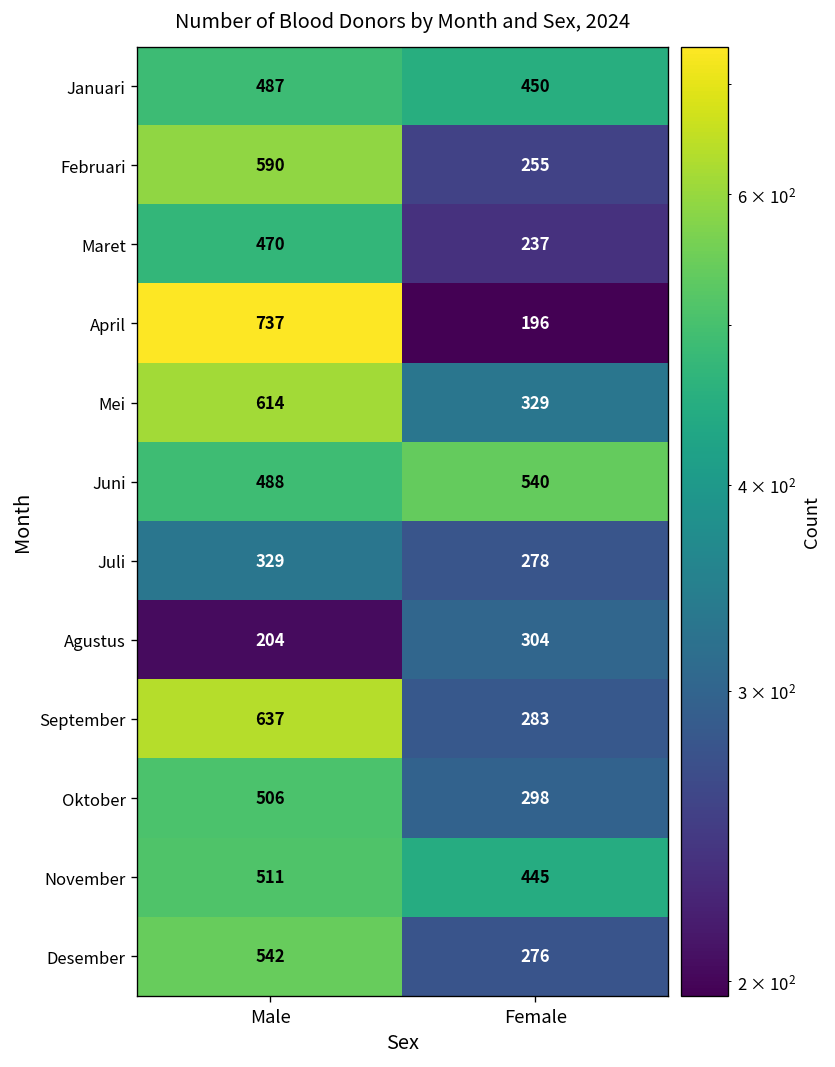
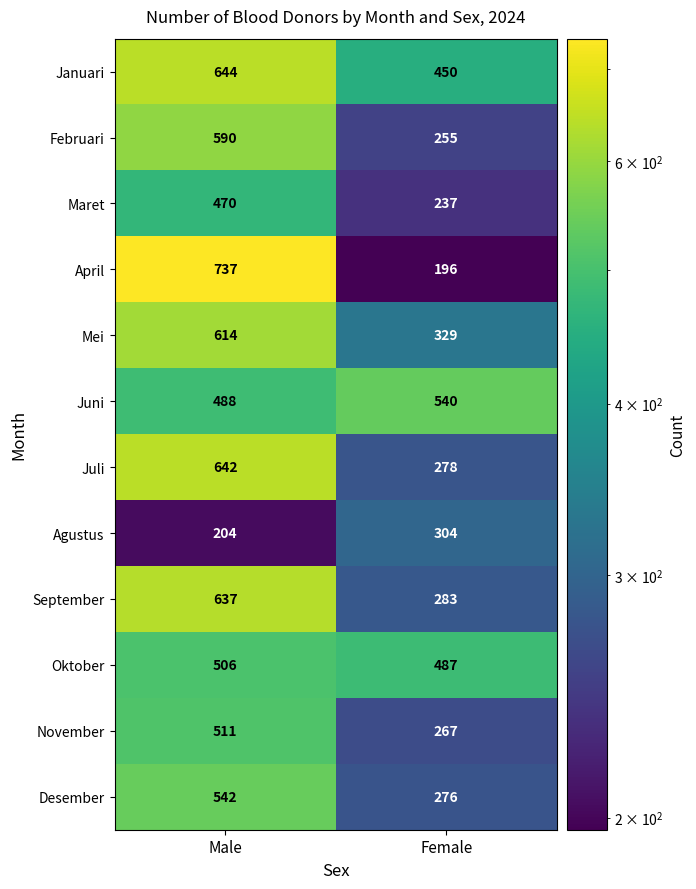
  {
    "Januari": {
-     "Male": 487,
+     "Male": 644,
      "Female": 450
    },
    "Februari": {
      "Male": 590,
      "Female": 255
    },
    "Maret": {
      "Male": 470,
      "Female": 237
    },
    "April": {
      "Male": 737,
      "Female": 196
    },
    "Mei": {
      "Male": 614,
      "Female": 329
    },
    "Juni": {
      "Male": 488,
      "Female": 540
    },
    "Juli": {
-     "Male": 329,
+     "Male": 642,
      "Female": 278
    },
    "Agustus": {
      "Male": 204,
      "Female": 304
    },
    "September": {
      "Male": 637,
      "Female": 283
    },
    "Oktober": {
      "Male": 506,
-     "Female": 298
+     "Female": 487
    },
    "November": {
      "Male": 511,
-     "Female": 445
+     "Female": 267
    },
    "Desember": {
      "Male": 542,
      "Female": 276
    }
  }
